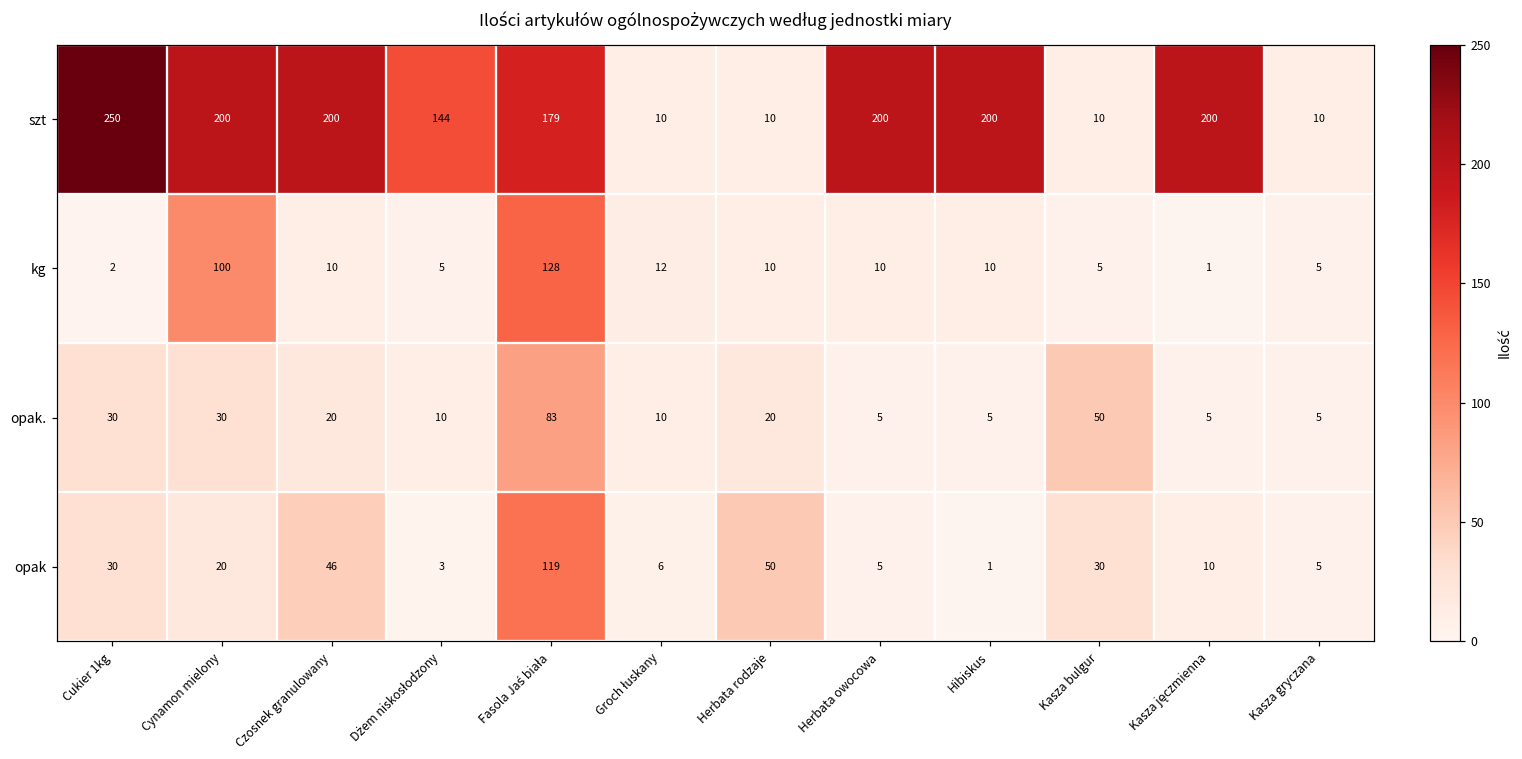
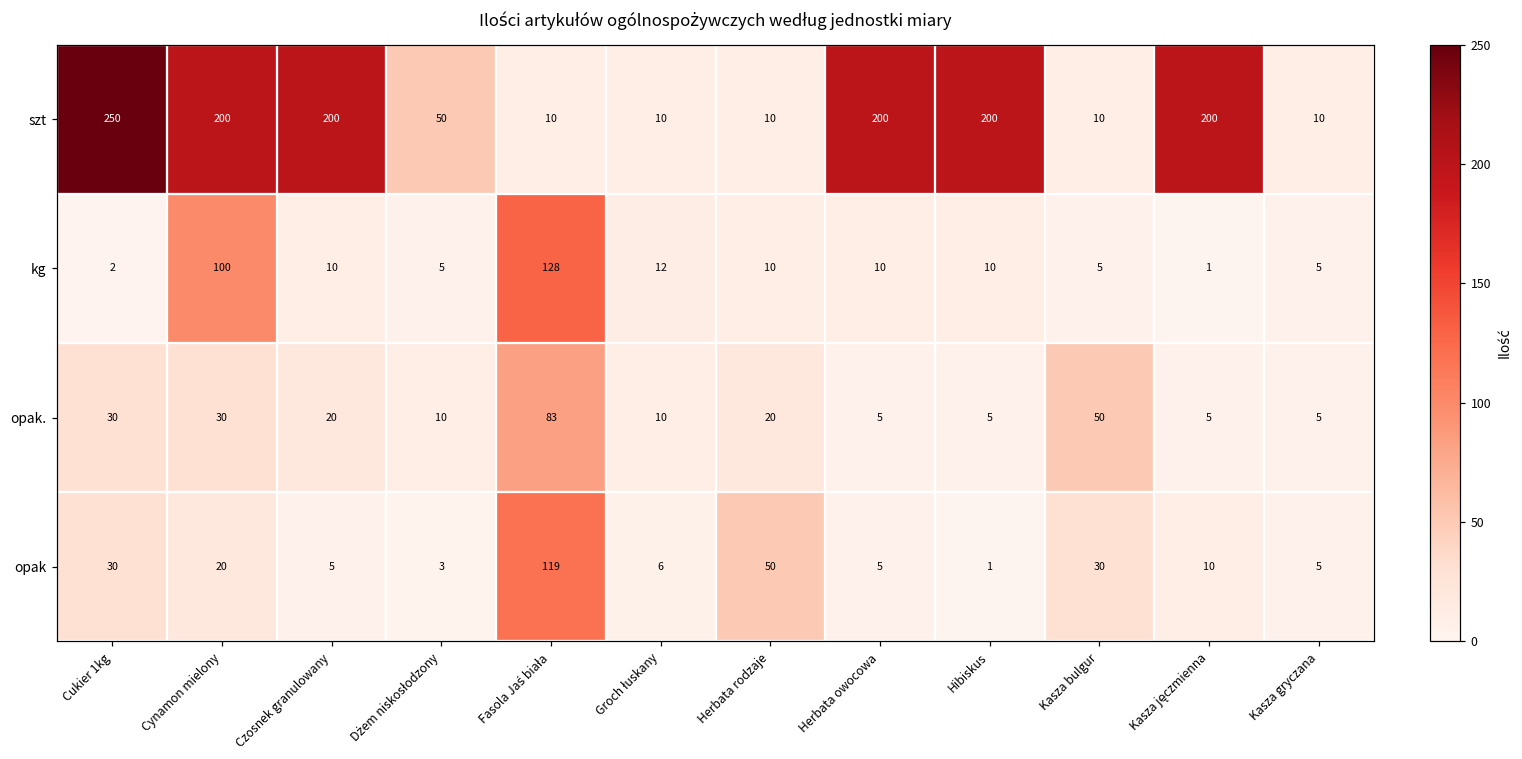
  {
    "szt": {
      "Cukier 1kg": 250,
      "Cynamon mielony": 200,
      "Czosnek granulowany": 200,
-     "Dżem niskosłodzony": 144,
-     "Fasola Jaś biała": 179,
+     "Dżem niskosłodzony": 50,
+     "Fasola Jaś biała": 10,
      "Groch łuskany": 10,
      "Herbata rodzaje": 10,
      "Herbata owocowa": 200,
      "Hibiskus": 200,
      "Kasza bulgur": 10,
      "Kasza jęczmienna": 200,
      "Kasza gryczana": 10
    },
    "kg": {
      "Cukier 1kg": 2,
      "Cynamon mielony": 100,
      "Czosnek granulowany": 10,
      "Dżem niskosłodzony": 5,
      "Fasola Jaś biała": 128,
      "Groch łuskany": 12,
      "Herbata rodzaje": 10,
      "Herbata owocowa": 10,
      "Hibiskus": 10,
      "Kasza bulgur": 5,
      "Kasza jęczmienna": 1,
      "Kasza gryczana": 5
    },
    "opak.": {
      "Cukier 1kg": 30,
      "Cynamon mielony": 30,
      "Czosnek granulowany": 20,
      "Dżem niskosłodzony": 10,
      "Fasola Jaś biała": 83,
      "Groch łuskany": 10,
      "Herbata rodzaje": 20,
      "Herbata owocowa": 5,
      "Hibiskus": 5,
      "Kasza bulgur": 50,
      "Kasza jęczmienna": 5,
      "Kasza gryczana": 5
    },
    "opak": {
      "Cukier 1kg": 30,
      "Cynamon mielony": 20,
-     "Czosnek granulowany": 46,
+     "Czosnek granulowany": 5,
      "Dżem niskosłodzony": 3,
      "Fasola Jaś biała": 119,
      "Groch łuskany": 6,
      "Herbata rodzaje": 50,
      "Herbata owocowa": 5,
      "Hibiskus": 1,
      "Kasza bulgur": 30,
      "Kasza jęczmienna": 10,
      "Kasza gryczana": 5
    }
  }
